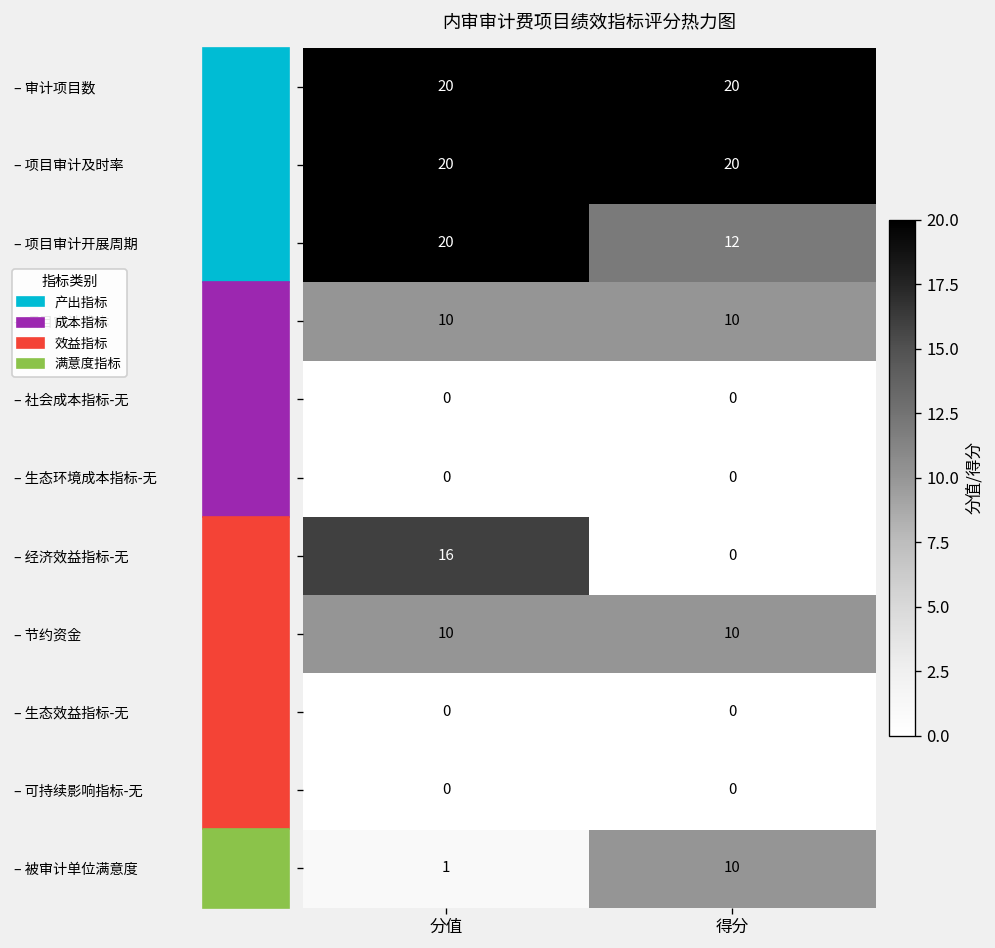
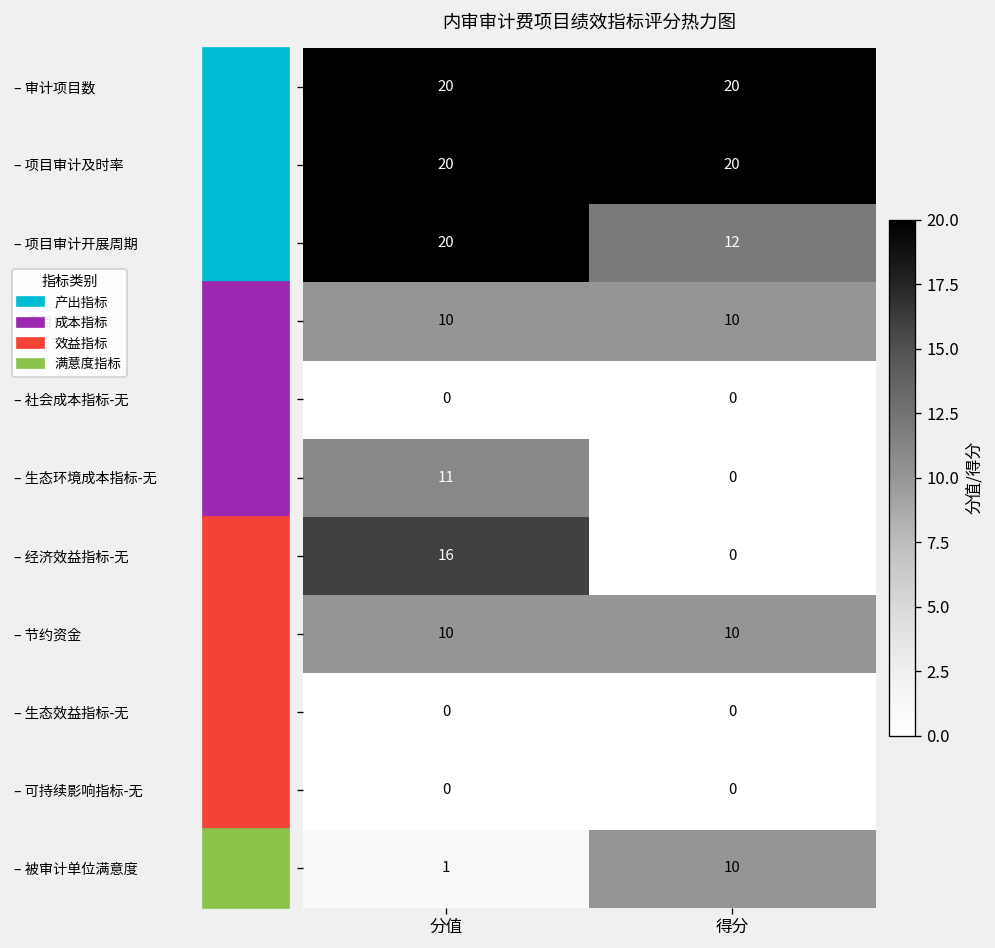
  {
    "– 审计项目数": {
      "分值": 20,
      "得分": 20
    },
    "– 项目审计及时率": {
      "分值": 20,
      "得分": 20
    },
    "– 项目审计开展周期": {
      "分值": 20,
      "得分": 12
    },
    "– 项目审计成本": {
      "分值": 10,
      "得分": 10
    },
    "– 社会成本指标-无": {
      "分值": 0,
      "得分": 0
    },
    "– 生态环境成本指标-无": {
-     "分值": 0,
+     "分值": 11,
      "得分": 0
    },
    "– 经济效益指标-无": {
      "分值": 16,
      "得分": 0
    },
    "– 节约资金": {
      "分值": 10,
      "得分": 10
    },
    "– 生态效益指标-无": {
      "分值": 0,
      "得分": 0
    },
    "– 可持续影响指标-无": {
      "分值": 0,
      "得分": 0
    },
    "– 被审计单位满意度": {
      "分值": 1,
      "得分": 10
    }
  }
